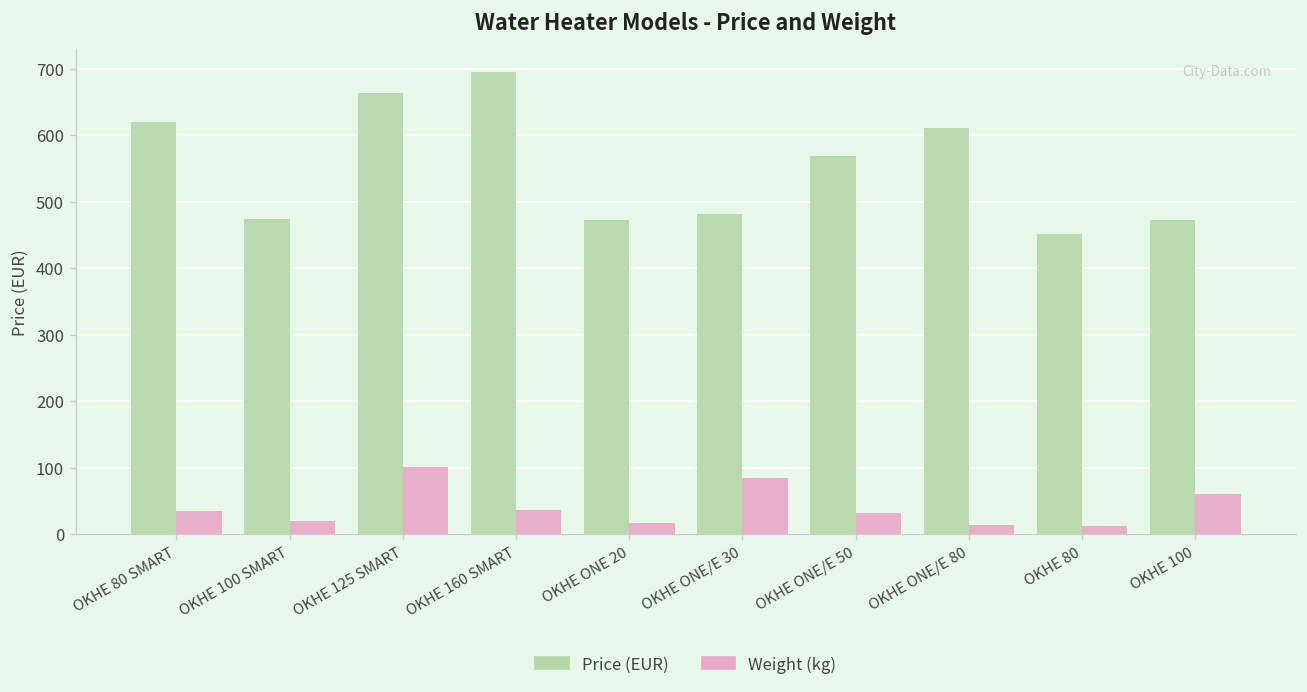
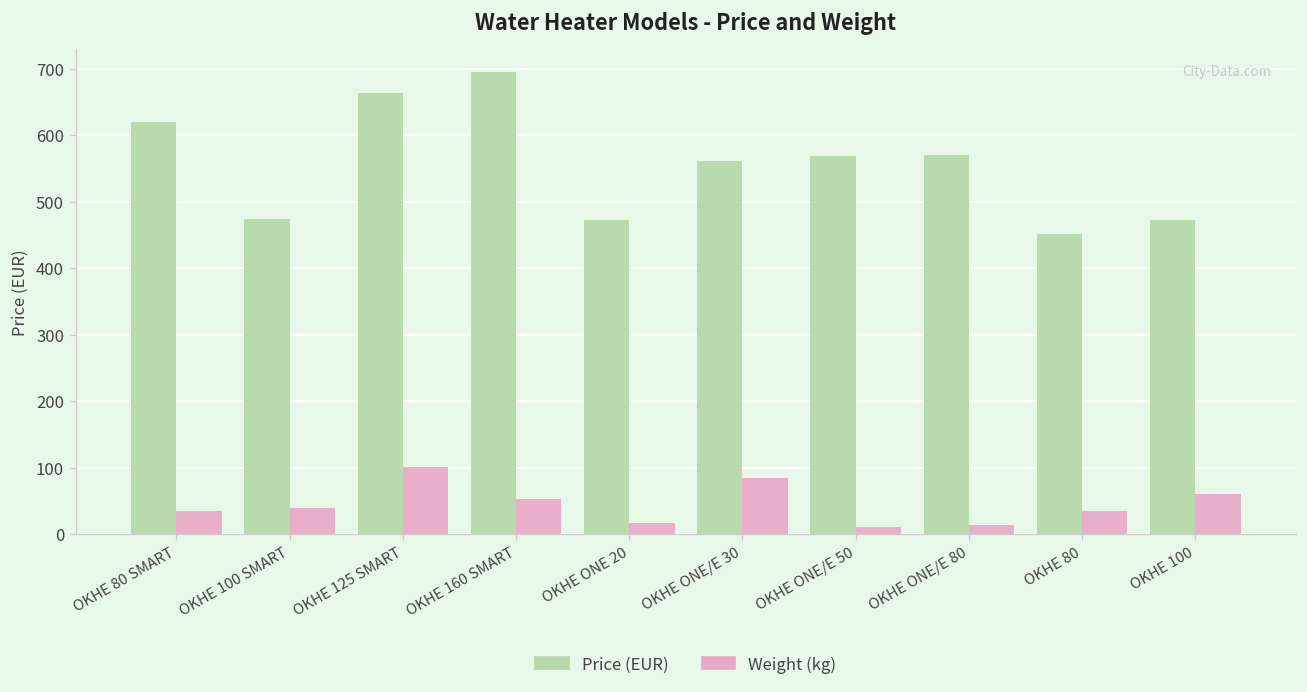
  {
    "Price (EUR)": {
      "OKHE 80 SMART": 620,
      "OKHE 100 SMART": 470,
      "OKHE 125 SMART": 660,
      "OKHE 160 SMART": 690,
      "OKHE ONE 20": 470,
-     "OKHE ONE/E 30": 480,
+     "OKHE ONE/E 30": 560,
      "OKHE ONE/E 50": 570,
-     "OKHE ONE/E 80": 610,
+     "OKHE ONE/E 80": 570,
      "OKHE 80": 450,
      "OKHE 100": 470
    },
    "Weight (kg)": {
      "OKHE 80 SMART": 40,
-     "OKHE 100 SMART": 20,
+     "OKHE 100 SMART": 40,
      "OKHE 125 SMART": 100,
-     "OKHE 160 SMART": 40,
+     "OKHE 160 SMART": 50,
      "OKHE ONE 20": 20,
      "OKHE ONE/E 30": 90,
-     "OKHE ONE/E 50": 30,
+     "OKHE ONE/E 50": 10,
      "OKHE ONE/E 80": 10,
-     "OKHE 80": 10,
+     "OKHE 80": 30,
      "OKHE 100": 60
    }
  }
